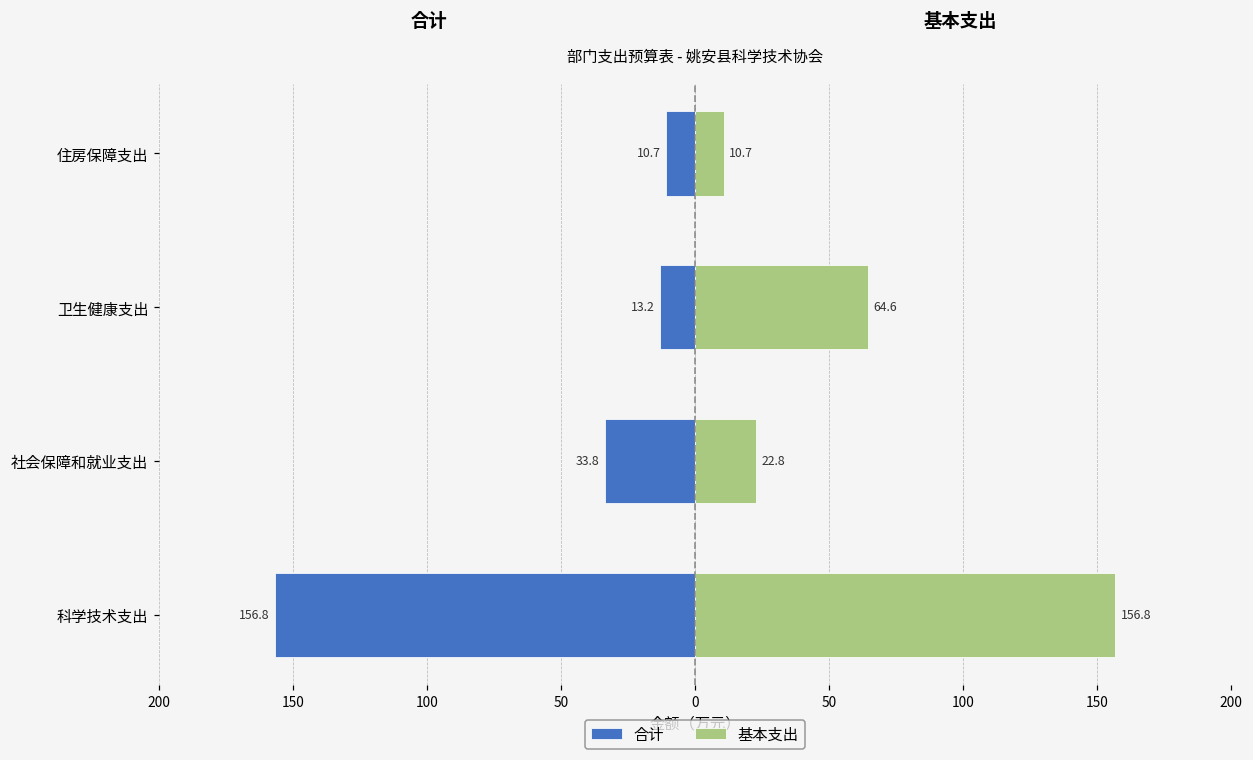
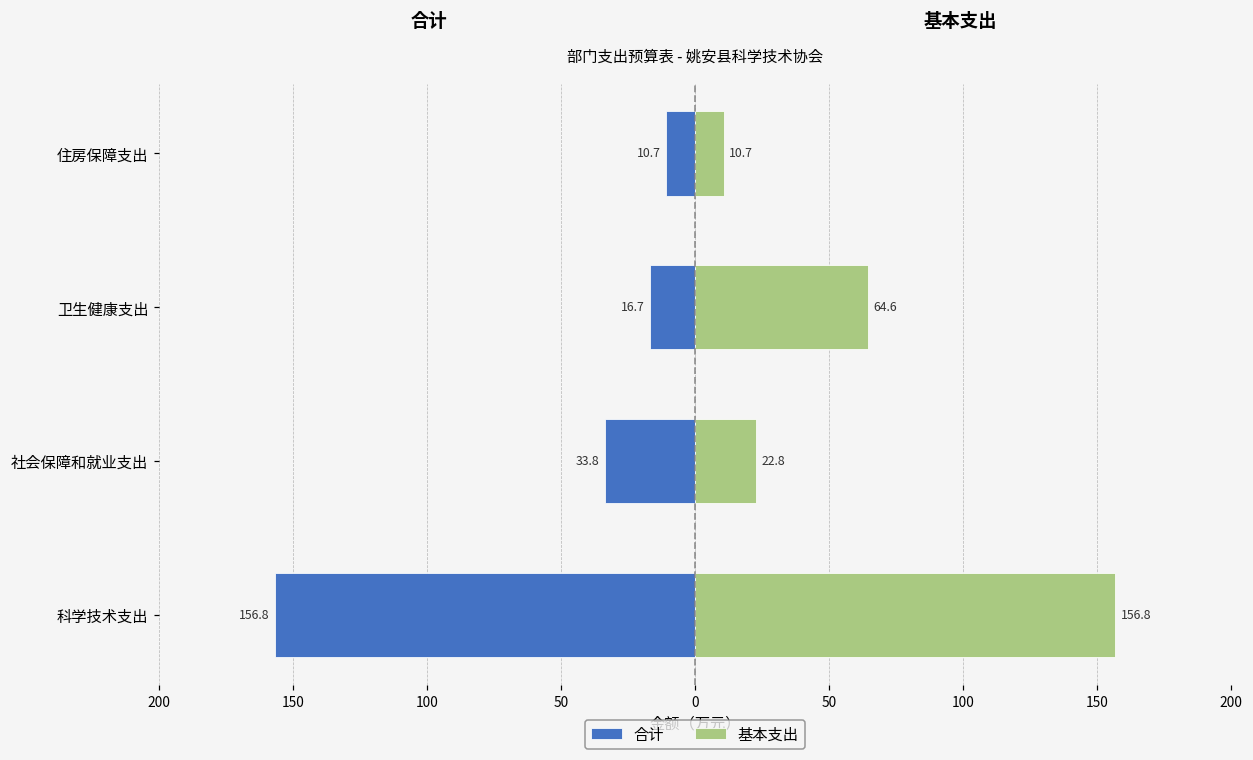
  {
    "合计": {
-     "卫生健康支出": 13.2
+     "卫生健康支出": 16.7
    },
    "基本支出": {
      "住房保障支出": 10.7,
      "卫生健康支出": 64.6,
      "社会保障和就业支出": 22.8,
      "科学技术支出": 156.8
    }
  }
